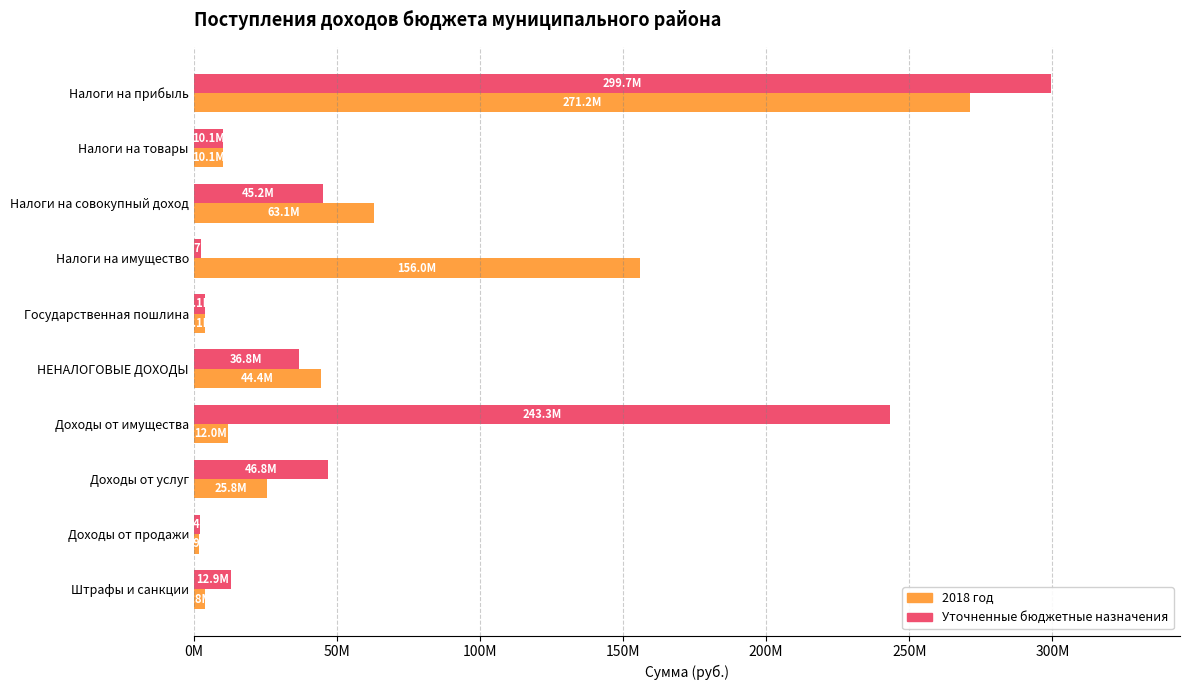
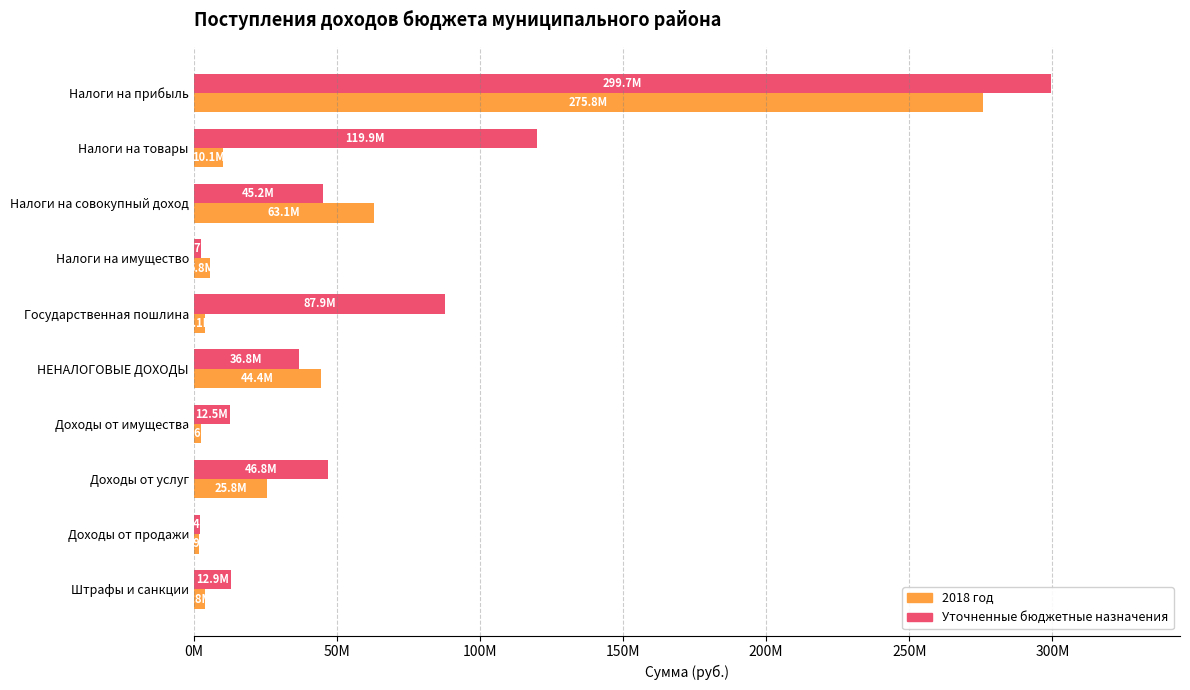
  {
    "2018 год": {
-     "Налоги на прибыль": "271.2M",
+     "Налоги на прибыль": "275.8M",
      "Налоги на товары": "10.1M",
      "Налоги на совокупный доход": "63.1M",
-     "Налоги на имущество": "156.0M",
+     "Налоги на имущество": "5.8M",
      "НЕНАЛОГОВЫЕ ДОХОДЫ": "44.4M",
-     "Доходы от имущества": "12000000",
+     "Доходы от имущества": "3000000",
      "Доходы от услуг": "25.8M"
    },
    "Уточненные бюджетные назначения": {
      "Налоги на прибыль": "299.7M",
-     "Налоги на товары": "10.1M",
+     "Налоги на товары": "119.9M",
      "Налоги на совокупный доход": "45.2M",
-     "Государственная пошлина": "4000000",
+     "Государственная пошлина": "88000000",
      "НЕНАЛОГОВЫЕ ДОХОДЫ": "36.8M",
-     "Доходы от имущества": "243.3M",
+     "Доходы от имущества": "12.5M",
      "Доходы от услуг": "46.8M",
      "Штрафы и санкции": "12.9M"
    }
  }
